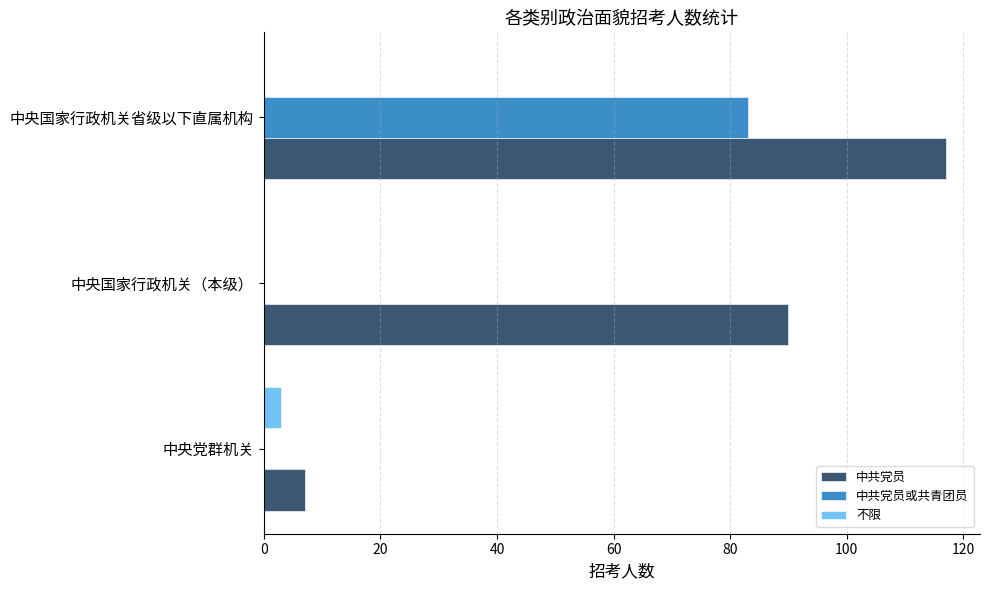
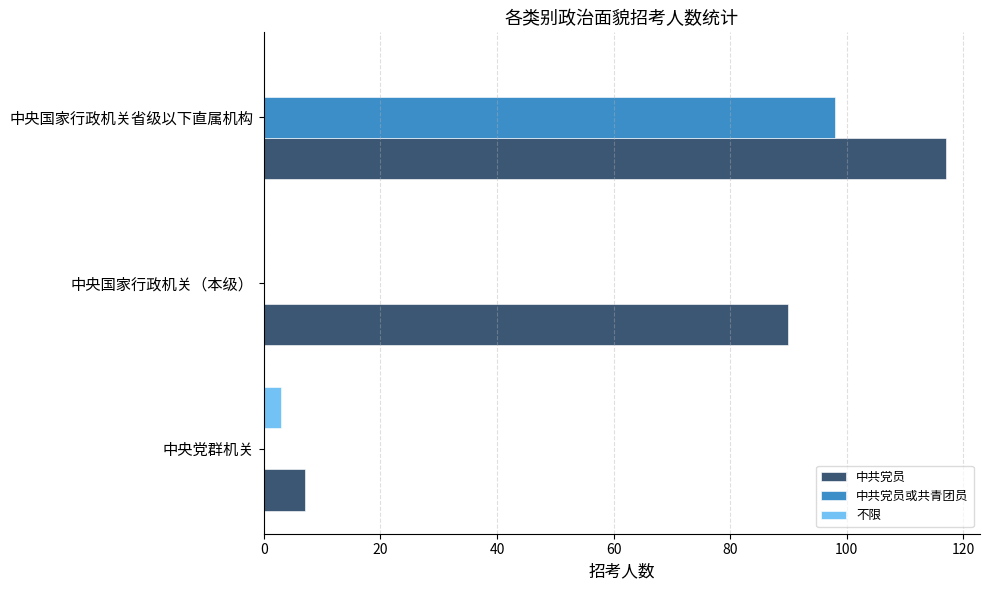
  {
    "中共党员": {
      "中央国家行政机关省级以下直属机构": 117,
      "中央国家行政机关（本级）": 90,
      "中央党群机关": 7
    },
    "中共党员或共青团员": {
-     "中央国家行政机关省级以下直属机构": 83,
+     "中央国家行政机关省级以下直属机构": 98,
      "中央国家行政机关（本级）": 0,
      "中央党群机关": 0
    },
    "不限": {
      "中央国家行政机关省级以下直属机构": 0,
      "中央国家行政机关（本级）": 0,
      "中央党群机关": 3
    }
  }
